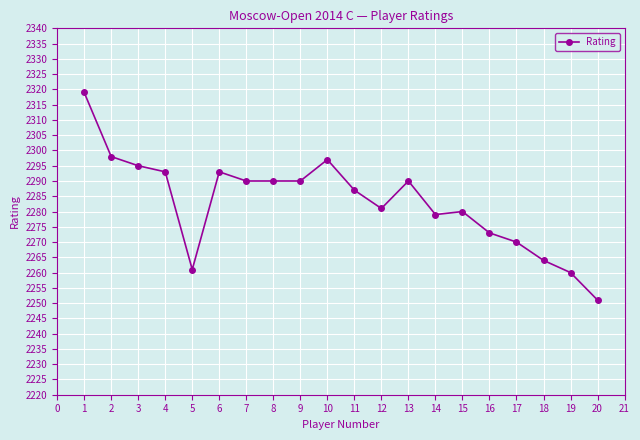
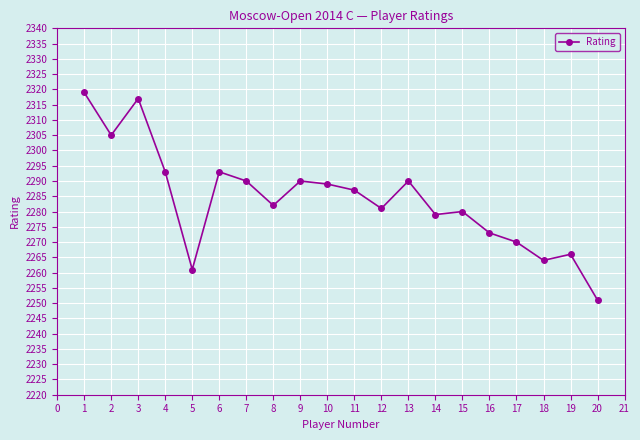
  {
    "1": 2319,
-   "2": 2298,
-   "3": 2295,
+   "2": 2305,
+   "3": 2317,
    "4": 2293,
    "5": 2261,
    "6": 2293,
    "7": 2290,
-   "8": 2290,
+   "8": 2282,
    "9": 2290,
-   "10": 2297,
+   "10": 2289,
    "11": 2287,
    "12": 2281,
    "13": 2290,
    "14": 2279,
    "15": 2280,
    "16": 2273,
    "17": 2270,
    "18": 2264,
-   "19": 2260,
+   "19": 2266,
    "20": 2251
  }
